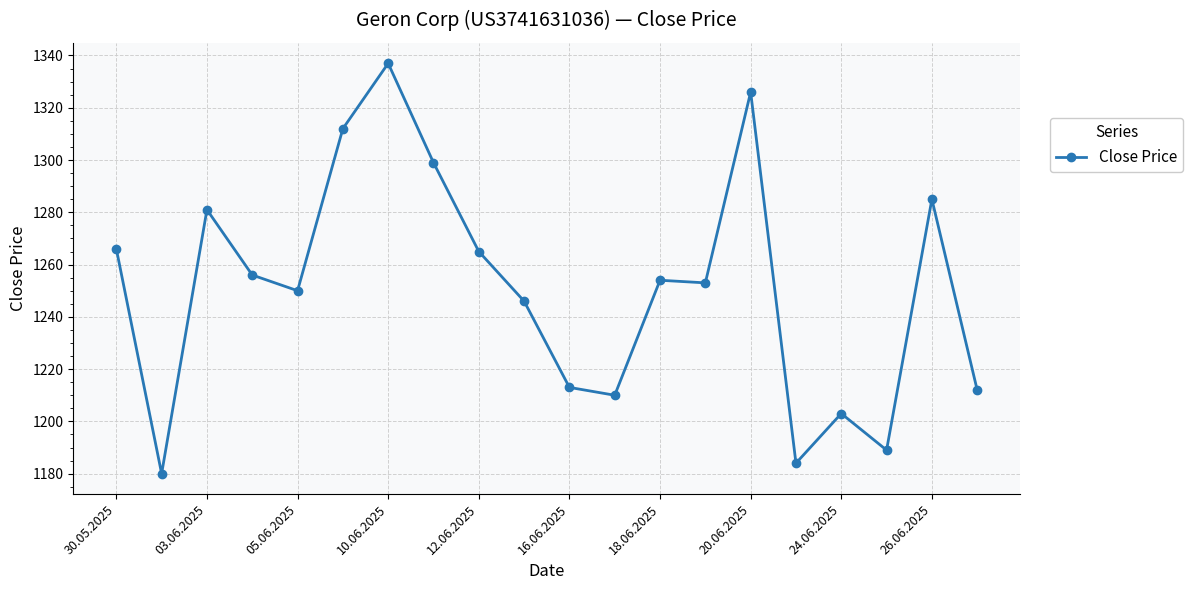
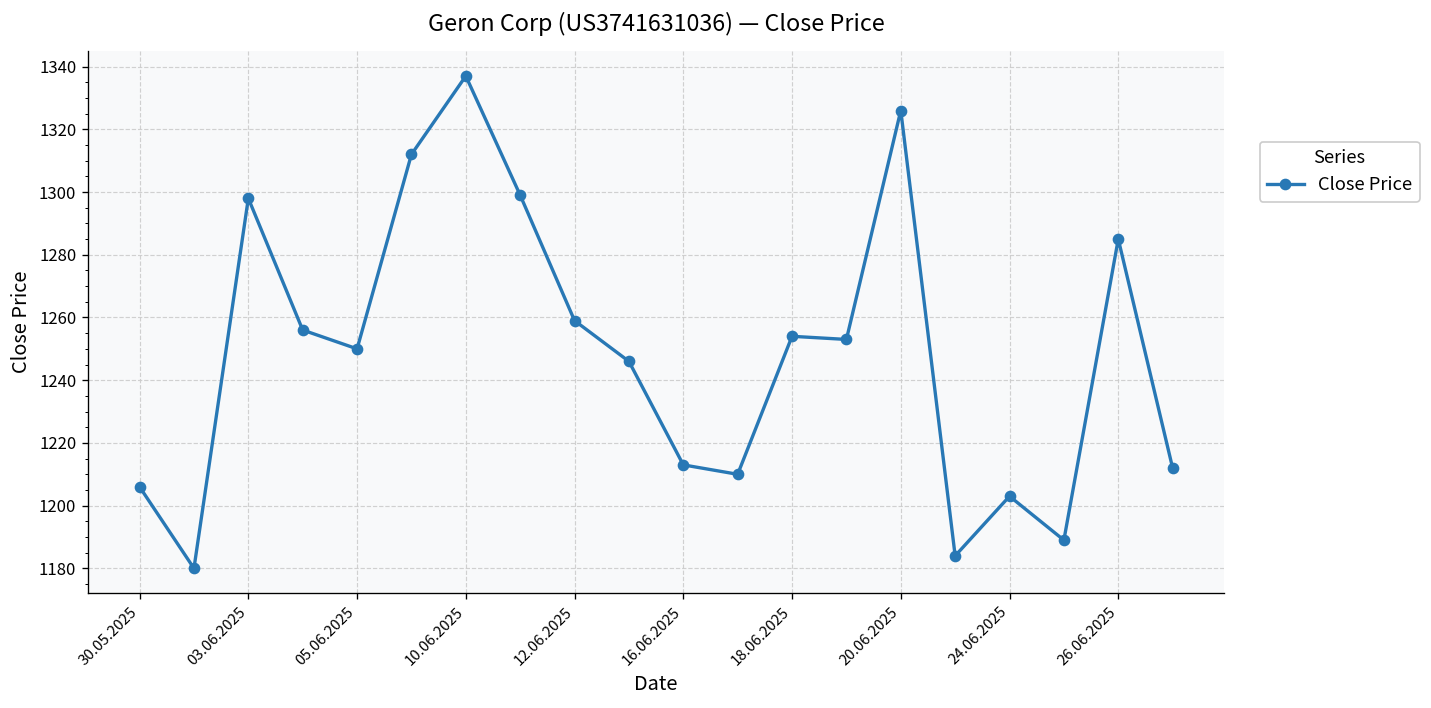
  {
-   "30.05.2025": 1266,
-   "03.06.2025": 1281,
+   "30.05.2025": 1206,
+   "03.06.2025": 1298,
    "05.06.2025": 1250,
    "10.06.2025": 1337,
-   "12.06.2025": 1265,
+   "12.06.2025": 1259,
    "16.06.2025": 1213,
    "18.06.2025": 1254,
    "20.06.2025": 1326,
    "24.06.2025": 1203,
    "26.06.2025": 1285
  }
